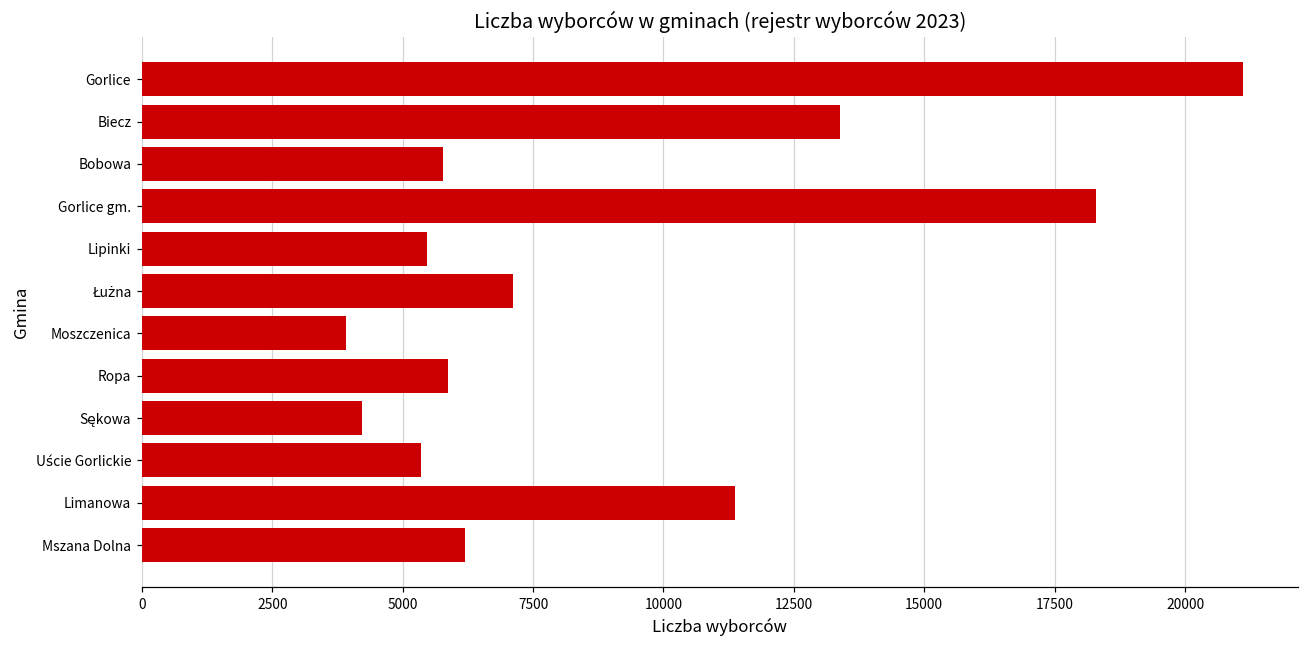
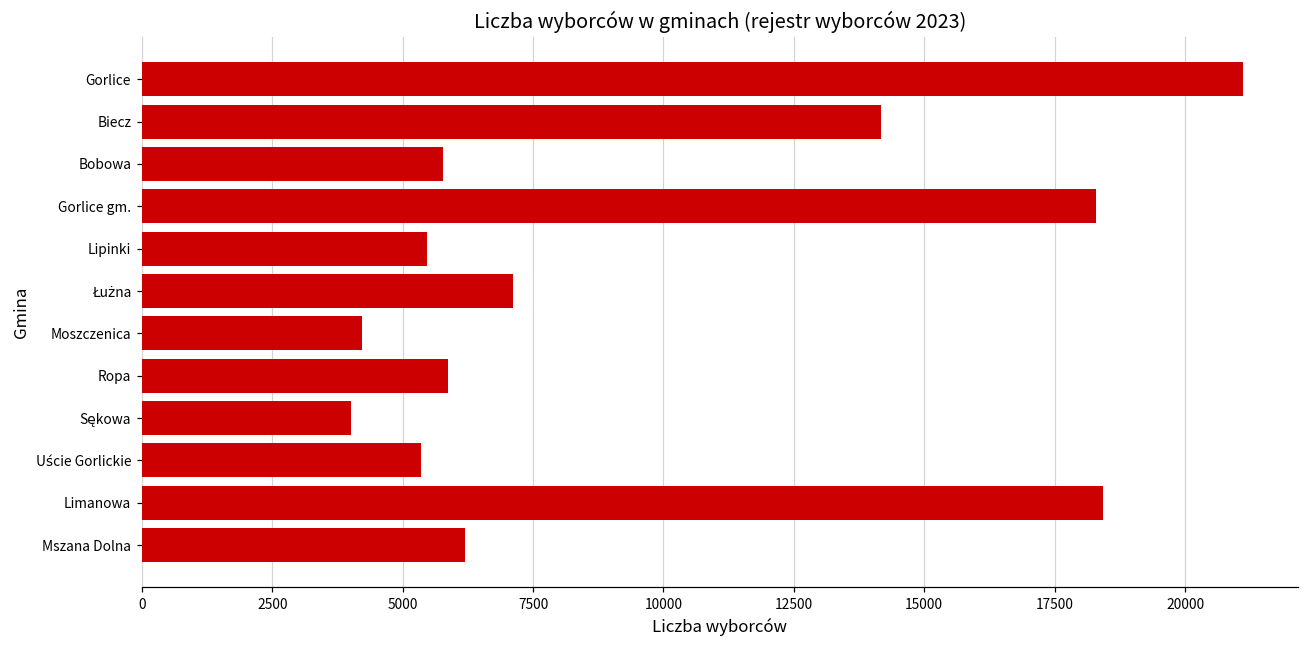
  {
    "Gorlice": 21100,
-   "Biecz": 13400,
+   "Biecz": 14200,
    "Bobowa": 5800,
    "Gorlice gm.": 18300,
    "Lipinki": 5500,
    "Łużna": 7100,
-   "Moszczenica": 3900,
+   "Moszczenica": 4200,
    "Ropa": 5900,
-   "Sękowa": 4200,
+   "Sękowa": 4000,
    "Uście Gorlickie": 5400,
-   "Limanowa": 11400,
+   "Limanowa": 18400,
    "Mszana Dolna": 6200
  }
